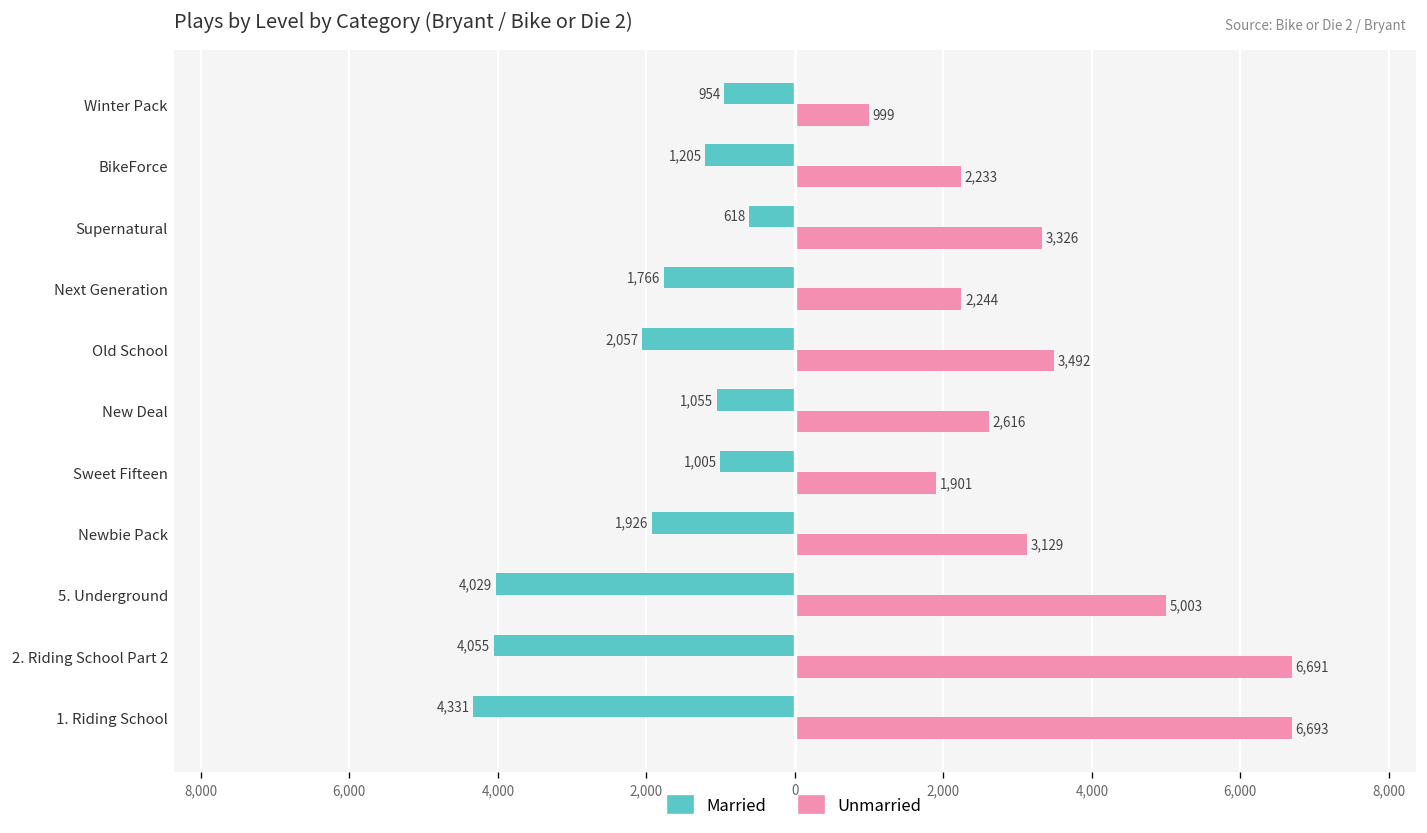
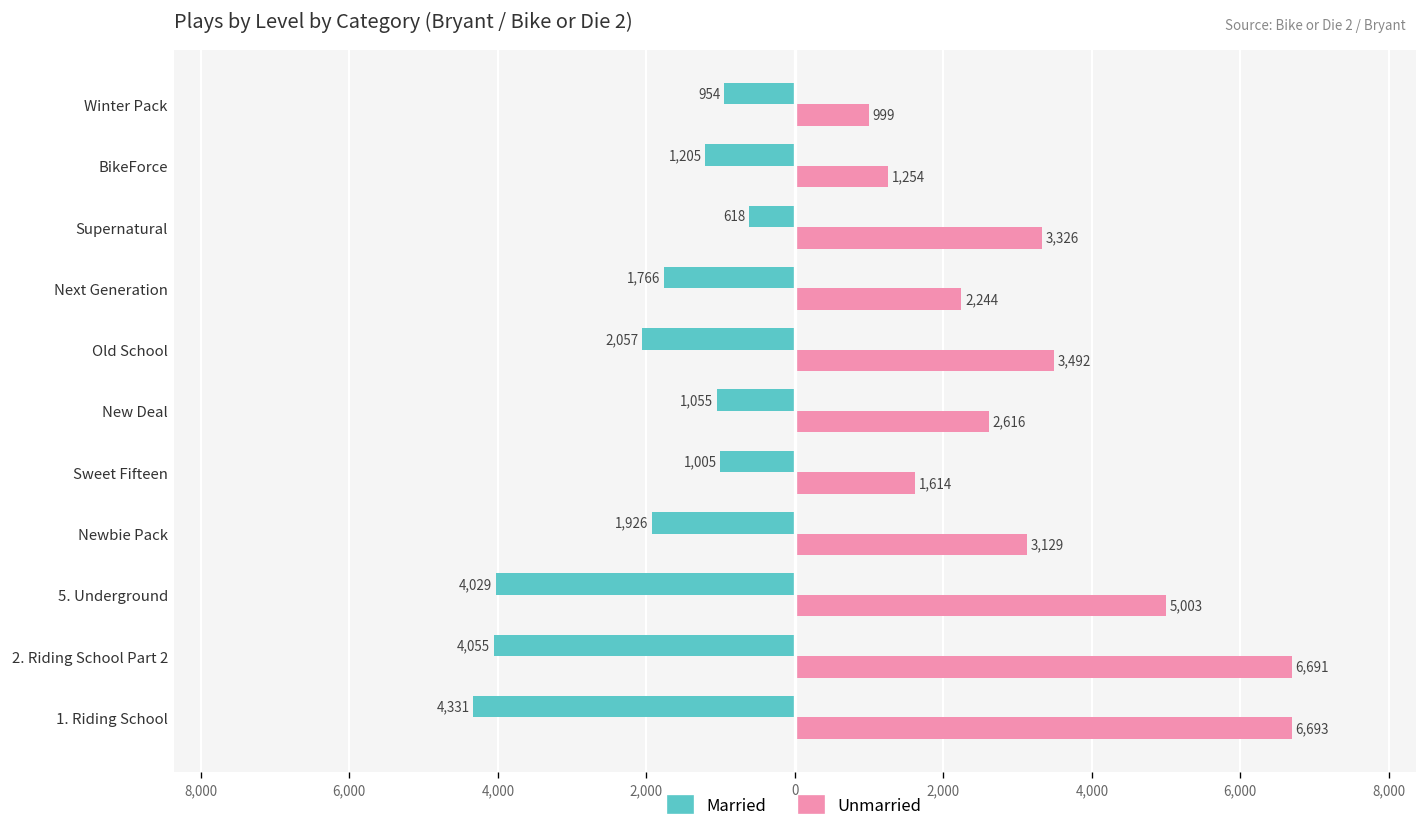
  {
    "Unmarried": {
      "Winter Pack": "999",
-     "BikeForce": "2,233",
+     "BikeForce": "1,254",
      "Supernatural": "3,326",
      "Next Generation": "2,244",
      "Old School": "3,492",
      "New Deal": "2,616",
-     "Sweet Fifteen": "1,901",
+     "Sweet Fifteen": "1,614",
      "Newbie Pack": "3,129",
      "5. Underground": "5,003",
      "2. Riding School Part 2": "6,691",
      "1. Riding School": "6,693"
    }
  }
